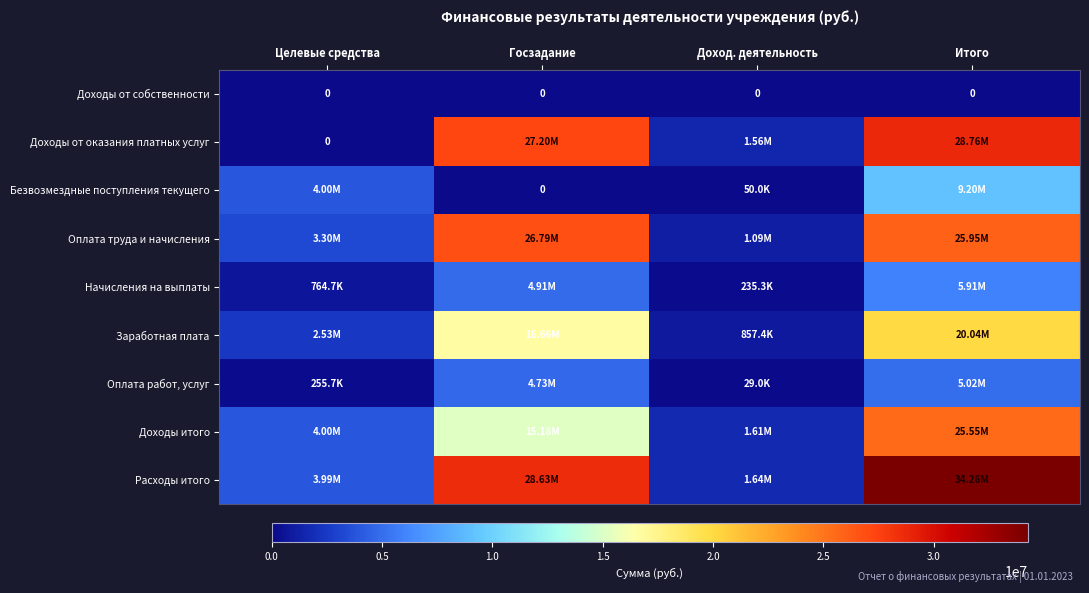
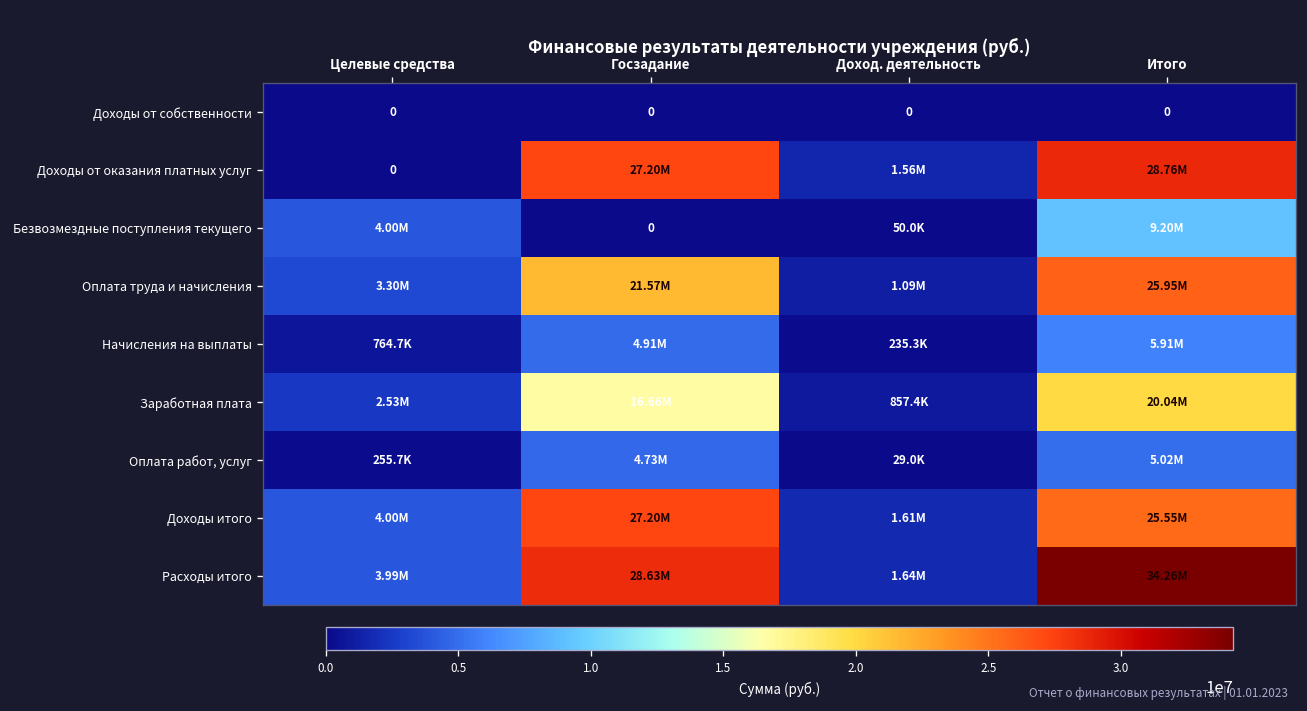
  {
    "Доходы от собственности": {
      "Целевые средства": "0",
      "Госзадание": "0",
      "Доход. деятельность": "0",
      "Итого": "0"
    },
    "Доходы от оказания платных услуг": {
      "Целевые средства": "0",
      "Госзадание": "27.20M",
      "Доход. деятельность": "1.56M",
      "Итого": "28.76M"
    },
    "Безвозмездные поступления текущего": {
      "Целевые средства": "4.00M",
      "Госзадание": "0",
      "Доход. деятельность": "50.0K",
      "Итого": "9.20M"
    },
    "Оплата труда и начисления": {
      "Целевые средства": "3.30M",
-     "Госзадание": "26.79M",
+     "Госзадание": "21.57M",
      "Доход. деятельность": "1.09M",
      "Итого": "25.95M"
    },
    "Начисления на выплаты": {
      "Целевые средства": "764.7K",
      "Госзадание": "4.91M",
      "Доход. деятельность": "235.3K",
      "Итого": "5.91M"
    },
    "Заработная плата": {
      "Целевые средства": "2.53M",
      "Госзадание": "16.66M",
      "Доход. деятельность": "857.4K",
      "Итого": "20.04M"
    },
    "Оплата работ, услуг": {
      "Целевые средства": "255.7K",
      "Госзадание": "4.73M",
      "Доход. деятельность": "29.0K",
      "Итого": "5.02M"
    },
    "Доходы итого": {
      "Целевые средства": "4.00M",
-     "Госзадание": "15.18M",
+     "Госзадание": "27.20M",
      "Доход. деятельность": "1.61M",
      "Итого": "25.55M"
    },
    "Расходы итого": {
      "Целевые средства": "3.99M",
      "Госзадание": "28.63M",
      "Доход. деятельность": "1.64M",
      "Итого": "34.26M"
    }
  }
